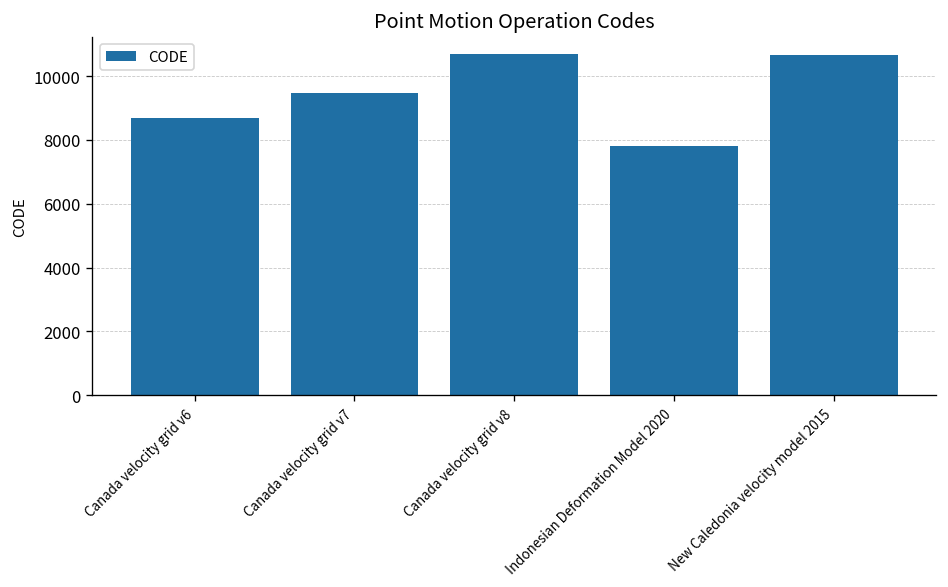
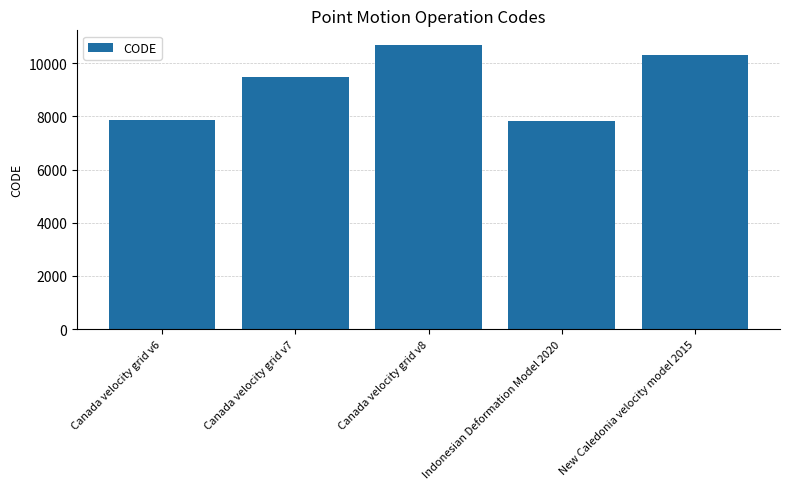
  {
-   "Canada velocity grid v6": 8700,
+   "Canada velocity grid v6": 7900,
    "Canada velocity grid v7": 9500,
    "Canada velocity grid v8": 10700,
    "Indonesian Deformation Model 2020": 7800,
-   "New Caledonia velocity model 2015": 10700
+   "New Caledonia velocity model 2015": 10300
  }
